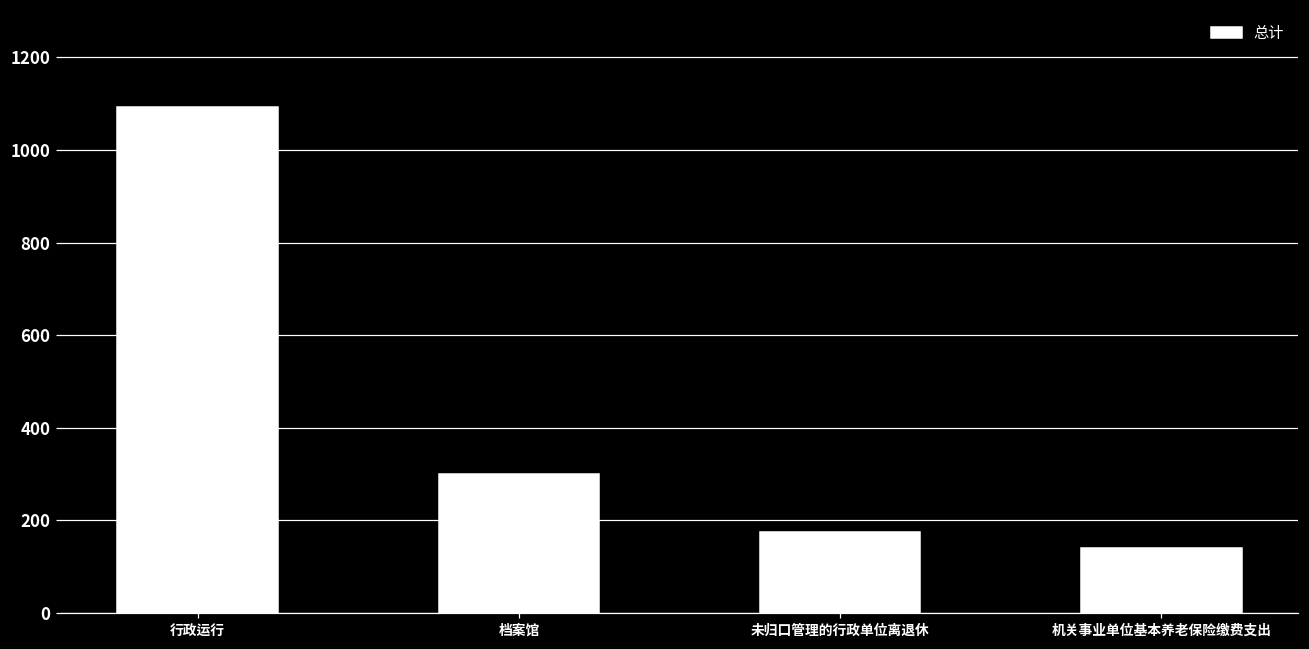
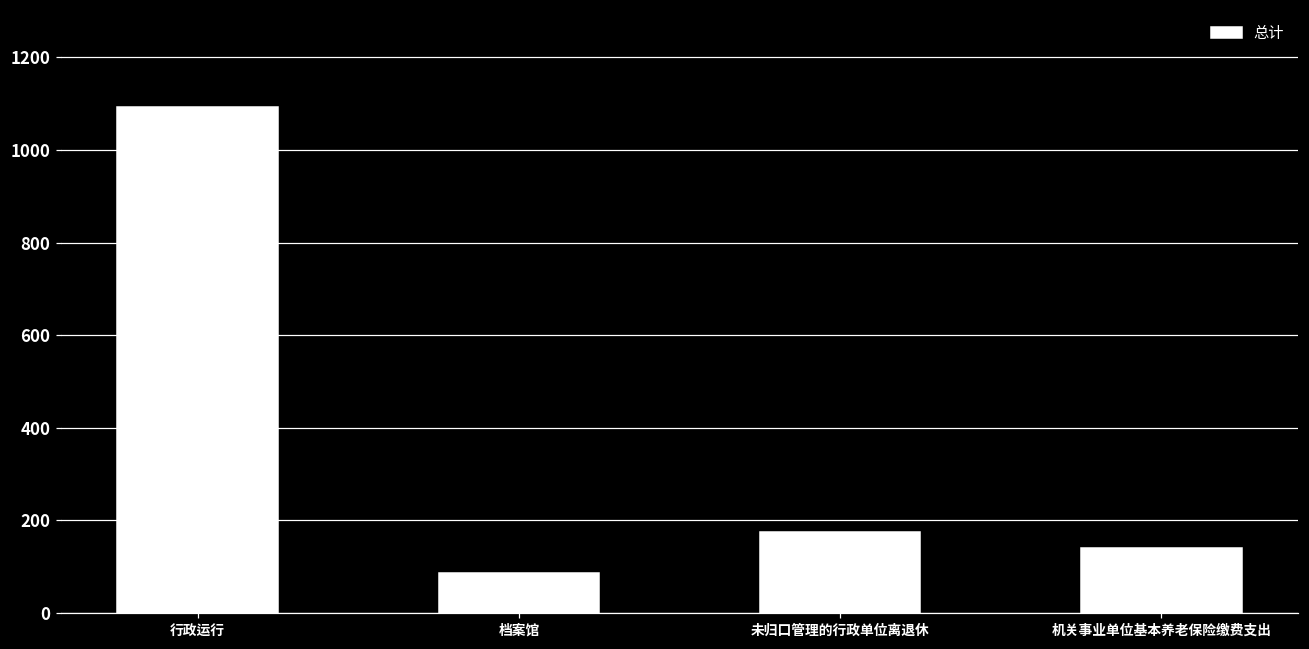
  {
    "行政运行": 1090,
-   "档案馆": 300,
+   "档案馆": 90,
    "未归口管理的行政单位离退休": 180,
    "机关事业单位基本养老保险缴费支出": 140
  }
